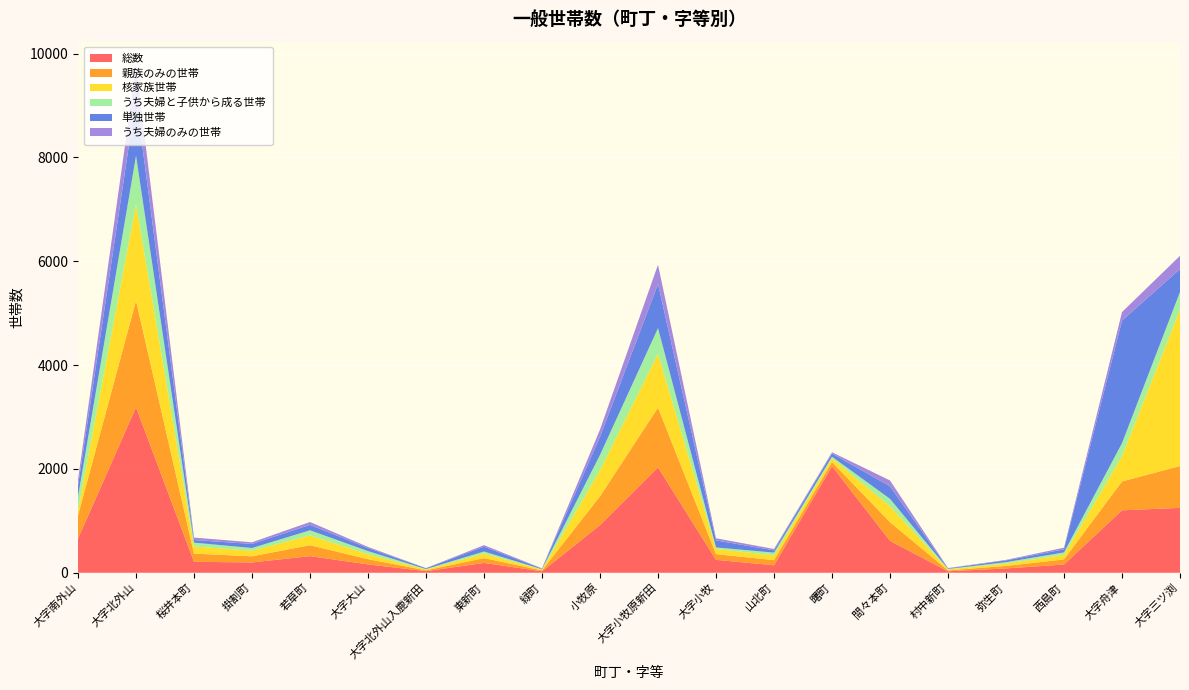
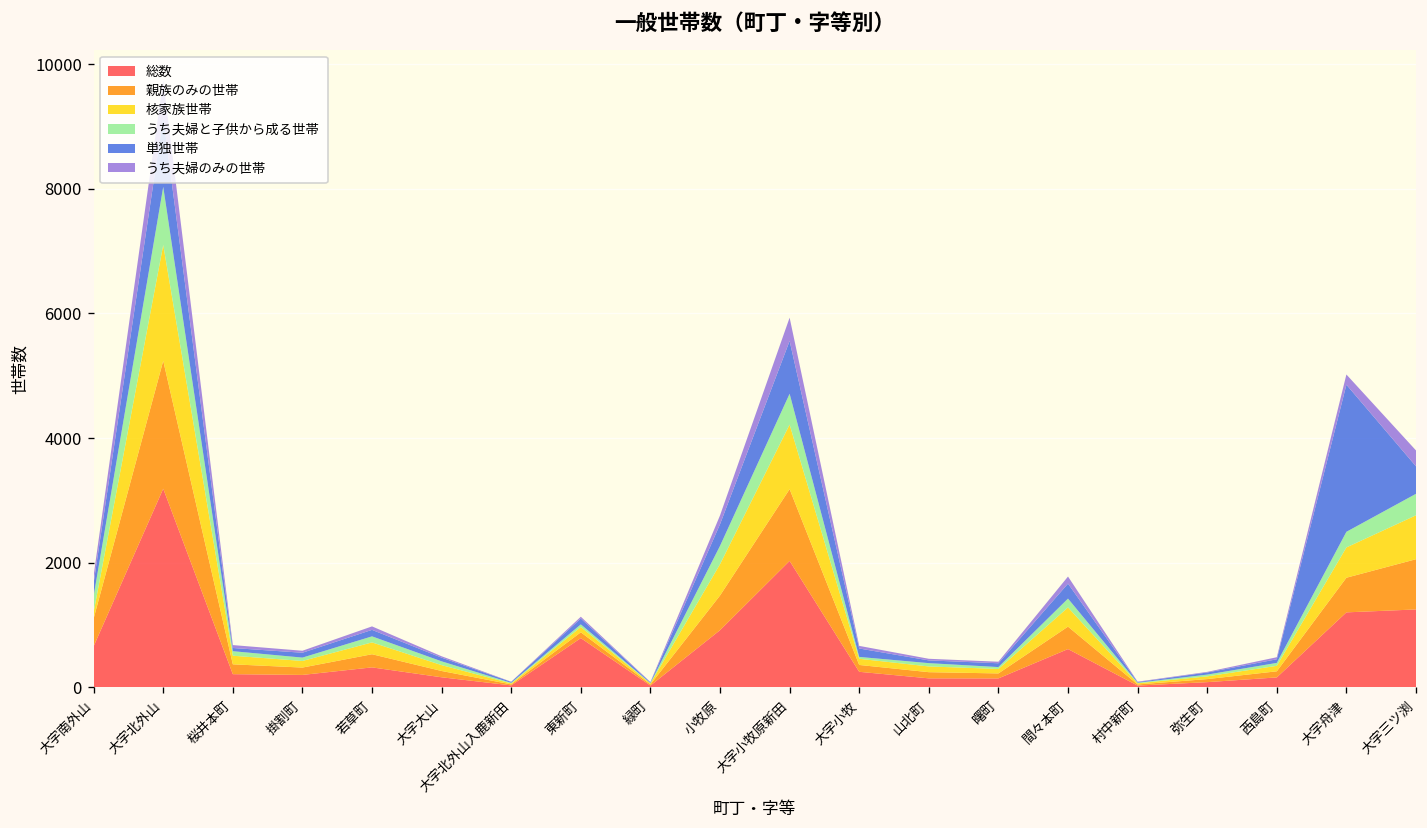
  {
    "総数": {
      "大字南外山": 700,
      "大字北外山": 3200,
      "桜井本町": 200,
      "掛割町": 200,
      "若草町": 300,
      "大字大山": 200,
-     "東新町": 200,
+     "東新町": 800,
      "小牧原": 900,
      "大字小牧原新田": 2000,
      "大字小牧": 200,
      "山北町": 100,
-     "曙町": 2100,
+     "曙町": 100,
      "間々本町": 600,
      "弥生町": 100,
      "西島町": 200,
      "大字舟津": 1200,
      "大字三ツ渕": 1300
    },
    "親族のみの世帯": {
      "大字南外山": 400,
      "大字北外山": 2100,
      "桜井本町": 200,
      "掛割町": 100,
      "若草町": 200,
      "大字大山": 100,
      "東新町": 100,
      "小牧原": 600,
      "大字小牧原新田": 1200,
      "大字小牧": 100,
      "山北町": 100,
      "曙町": 100,
      "間々本町": 400,
      "西島町": 100,
      "大字舟津": 600,
      "大字三ツ渕": 800
    },
    "核家族世帯": {
      "大字南外山": 100,
      "大字北外山": 1900,
      "桜井本町": 100,
      "掛割町": 100,
      "若草町": 200,
      "大字大山": 100,
      "小牧原": 500,
      "大字小牧原新田": 1000,
      "山北町": 100,
      "間々本町": 300,
      "大字舟津": 500,
-     "大字三ツ渕": 3000
+     "大字三ツ渕": 700
    },
    "うち夫婦と子供から成る世帯": {
      "大字南外山": 300,
      "大字北外山": 900,
      "桜井本町": 100,
      "掛割町": 100,
      "若草町": 100,
      "大字大山": 100,
      "小牧原": 300,
      "大字小牧原新田": 500,
      "間々本町": 100,
      "大字舟津": 300,
      "大字三ツ渕": 300
    },
    "単独世帯": {
      "大字南外山": 200,
      "若草町": 100,
      "小牧原": 300,
      "大字小牧原新田": 800,
      "間々本町": 200,
      "大字舟津": 2400,
      "大字三ツ渕": 400
    },
    "うち夫婦のみの世帯": {
      "大字南外山": 100,
      "若草町": 100,
      "小牧原": 100,
      "大字小牧原新田": 400,
      "間々本町": 100,
      "大字舟津": 200,
      "大字三ツ渕": 300
    }
  }
